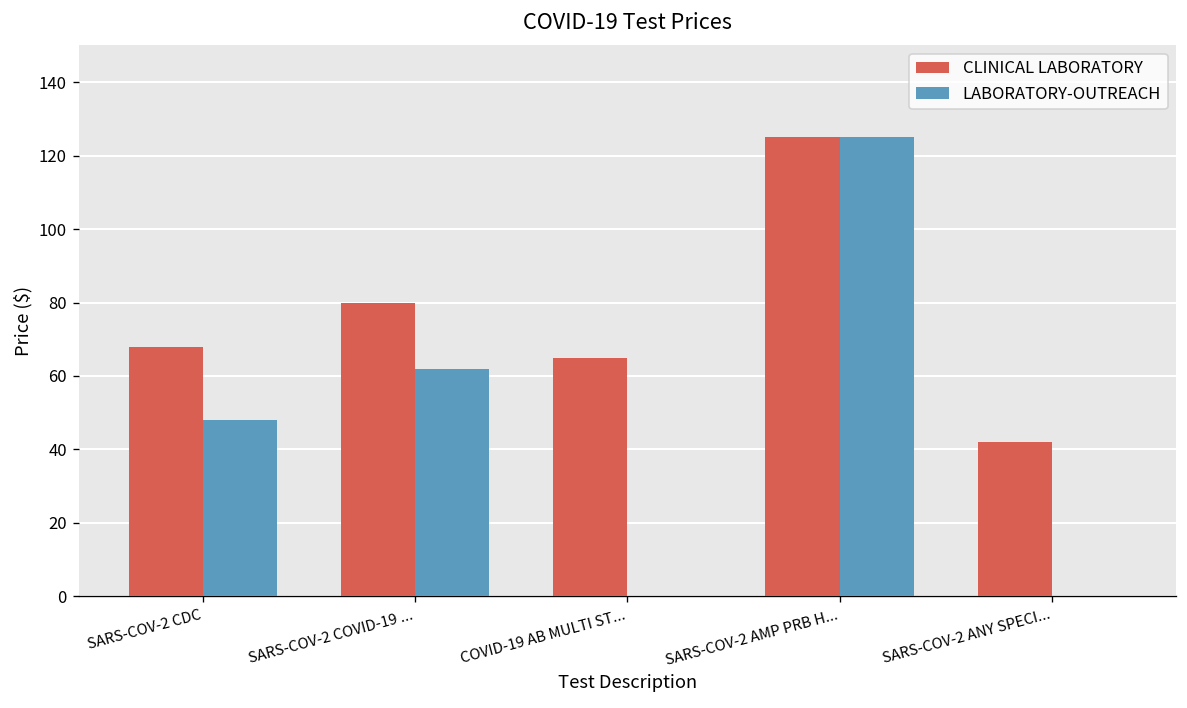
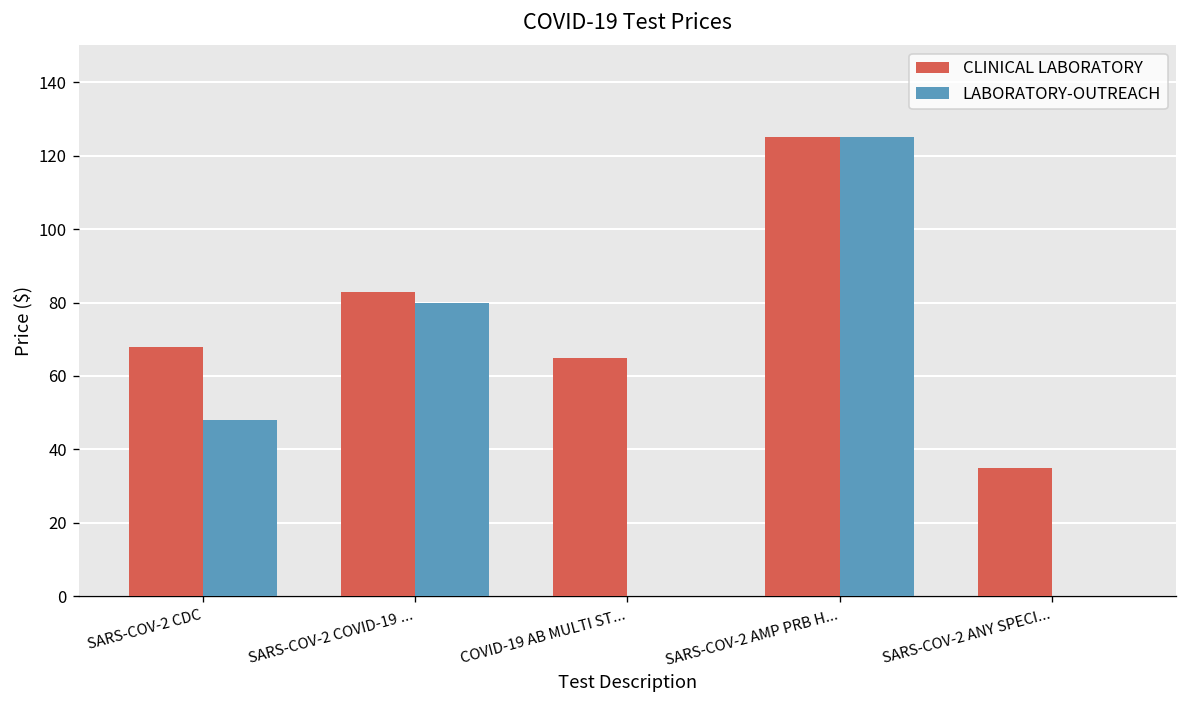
  {
    "CLINICAL LABORATORY": {
      "SARS-COV-2 CDC": 68,
-     "SARS-COV-2 COVID-19 ...": 80,
+     "SARS-COV-2 COVID-19 ...": 83,
      "COVID-19 AB MULTI ST...": 65,
      "SARS-COV-2 AMP PRB H...": 125,
-     "SARS-COV-2 ANY SPECI...": 42
+     "SARS-COV-2 ANY SPECI...": 35
    },
    "LABORATORY-OUTREACH": {
      "SARS-COV-2 CDC": 48,
-     "SARS-COV-2 COVID-19 ...": 62,
+     "SARS-COV-2 COVID-19 ...": 80,
      "COVID-19 AB MULTI ST...": 0,
      "SARS-COV-2 AMP PRB H...": 125,
      "SARS-COV-2 ANY SPECI...": 0
    }
  }
